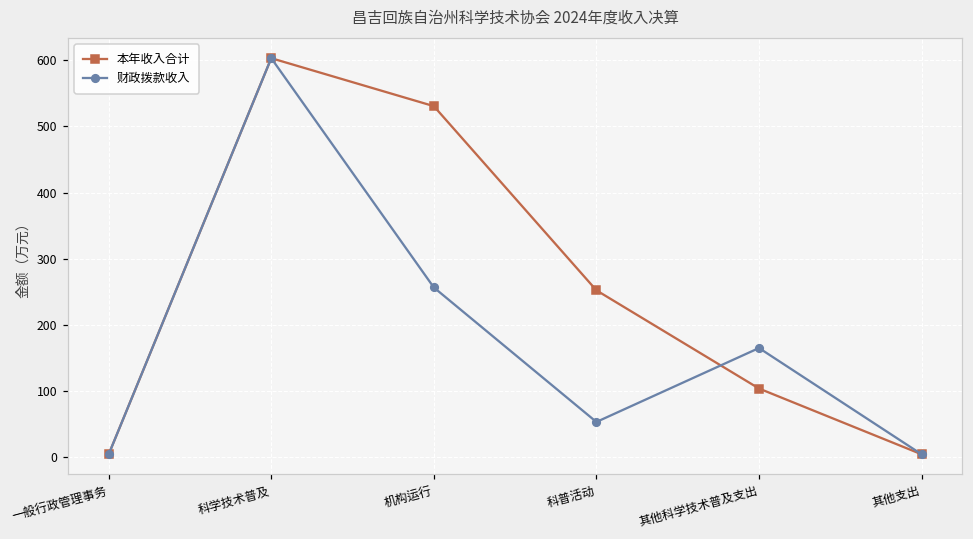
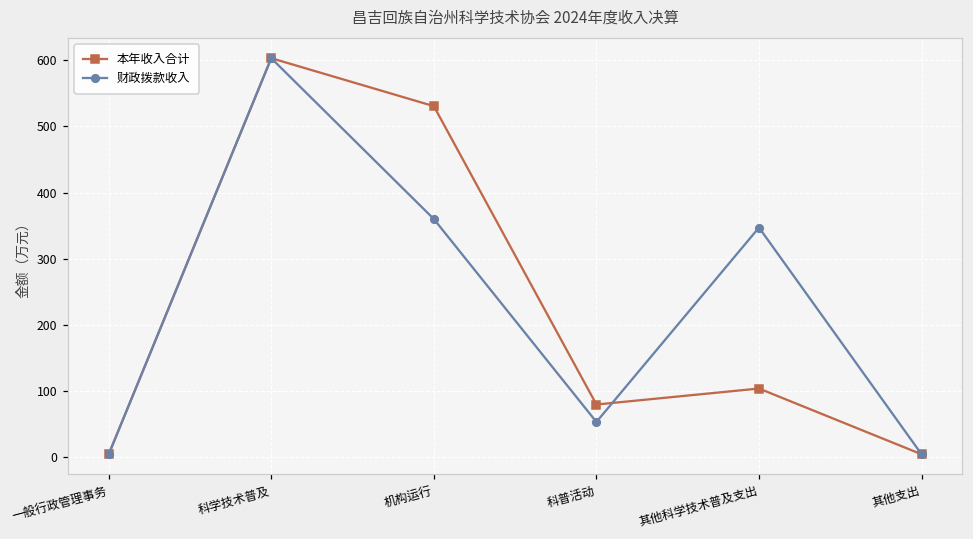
  {
    "本年收入合计": {
      "机构运行": 530,
-     "科普活动": 250,
+     "科普活动": 80,
      "其他科学技术普及支出": 100
    },
    "财政拨款收入": {
-     "机构运行": 260,
+     "机构运行": 360,
      "科普活动": 50,
-     "其他科学技术普及支出": 160
+     "其他科学技术普及支出": 350
    }
  }
